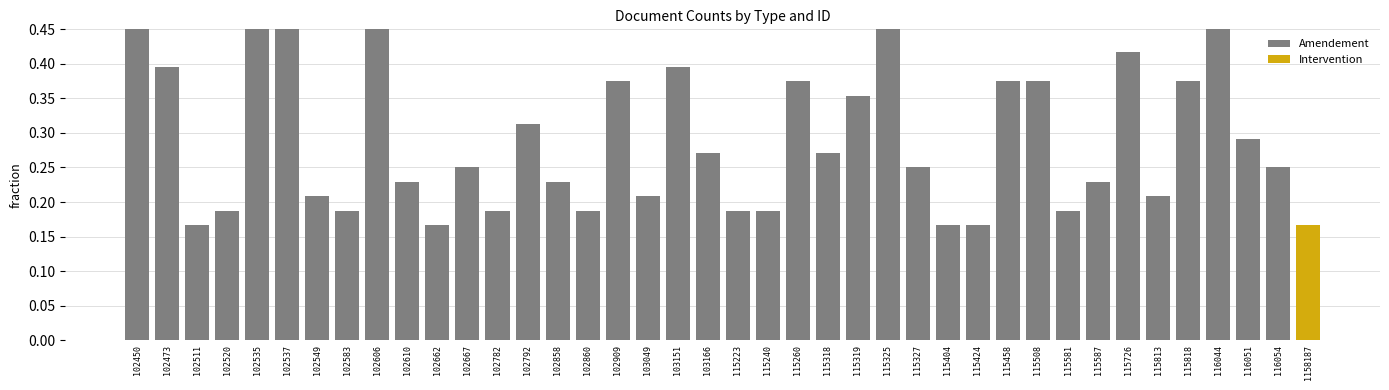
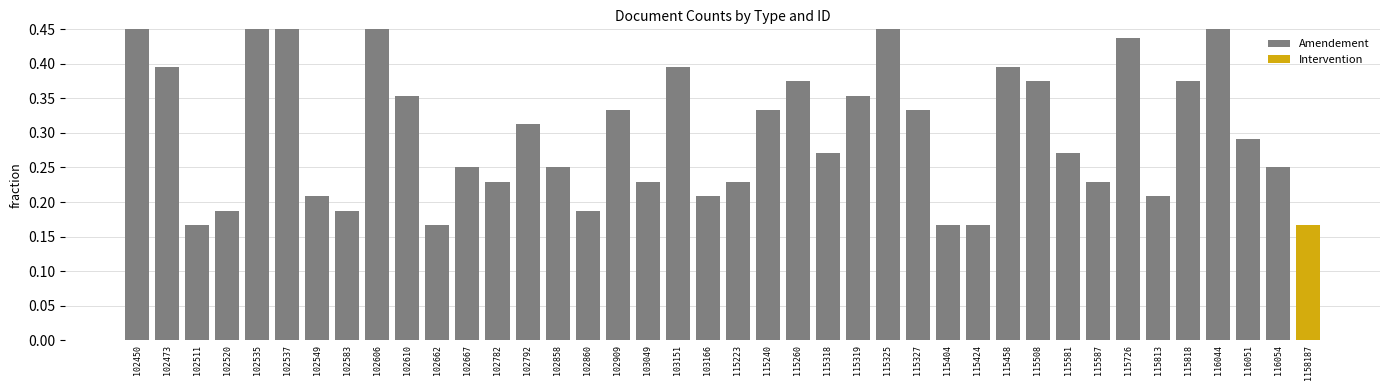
  {
    "Amendement": {
      "102473": 0.40,
      "102511": 0.17,
      "102520": 0.19,
      "102549": 0.21,
      "102583": 0.19,
-     "102610": 0.23,
+     "102610": 0.35,
      "102662": 0.17,
      "102667": 0.25,
-     "102782": 0.19,
+     "102782": 0.23,
      "102792": 0.31,
-     "102858": 0.23,
+     "102858": 0.25,
      "102860": 0.19,
-     "102909": 0.38,
-     "103049": 0.21,
+     "102909": 0.33,
+     "103049": 0.23,
      "103151": 0.40,
-     "103166": 0.27,
-     "115223": 0.19,
-     "115240": 0.19,
+     "103166": 0.21,
+     "115223": 0.23,
+     "115240": 0.33,
      "115260": 0.38,
      "115318": 0.27,
      "115319": 0.35,
-     "115327": 0.25,
+     "115327": 0.33,
      "115404": 0.17,
      "115424": 0.17,
-     "115458": 0.38,
+     "115458": 0.40,
      "115508": 0.38,
-     "115581": 0.19,
+     "115581": 0.27,
      "115587": 0.23,
-     "115726": 0.42,
+     "115726": 0.44,
      "115813": 0.21,
      "115818": 0.38,
      "116051": 0.29,
      "116054": 0.25
    },
    "Intervention": {
      "1158187": 0.17
    }
  }
